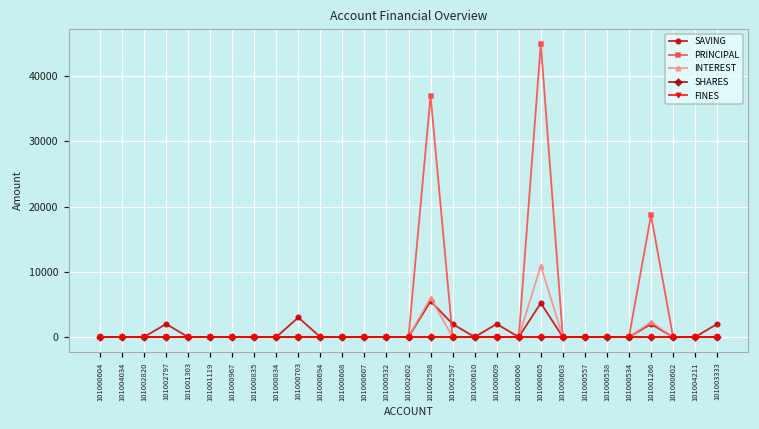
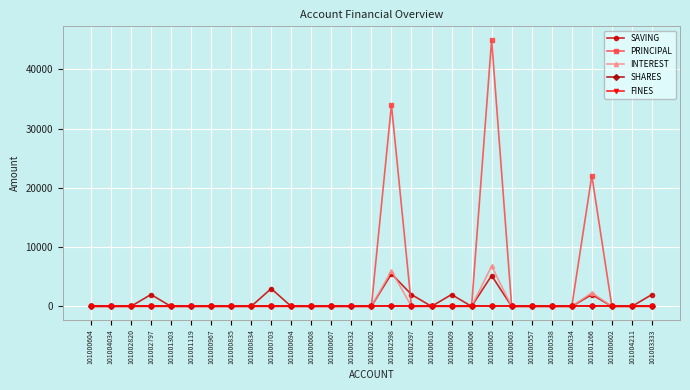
  {
    "PRINCIPAL": {
-     "101002598": 37000,
+     "101002598": 34000,
      "101000605": 45000,
-     "101001266": 19000
+     "101001266": 22000
    },
    "INTEREST": {
      "101002598": 6000,
-     "101000605": 11000
+     "101000605": 7000
    }
  }
